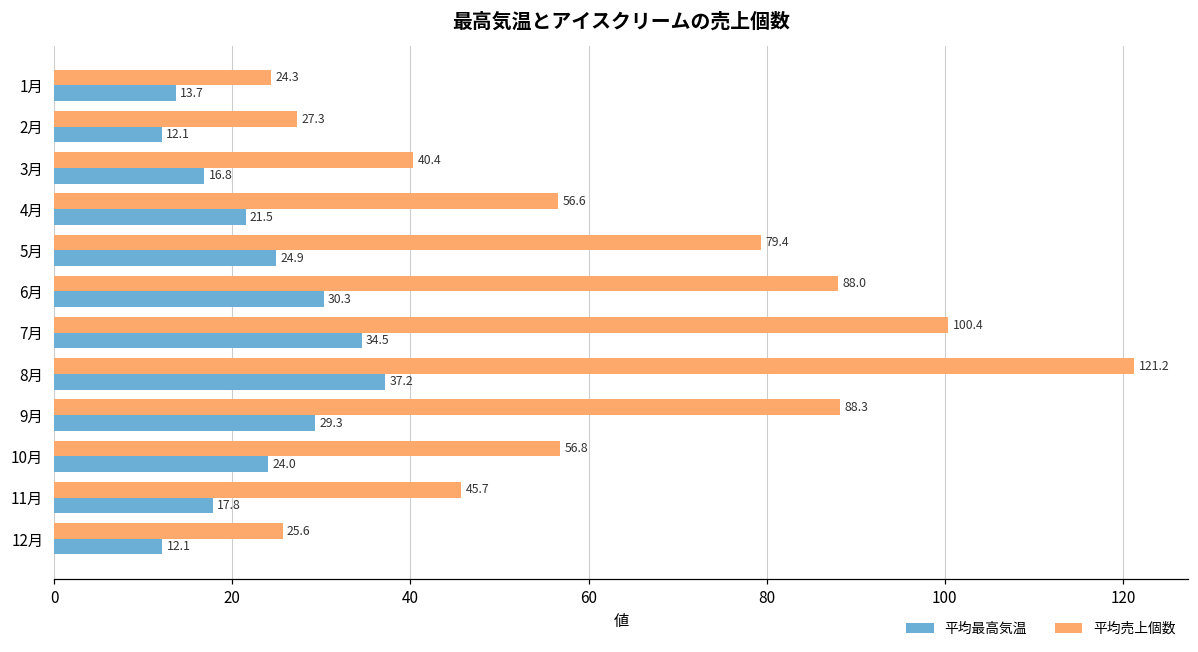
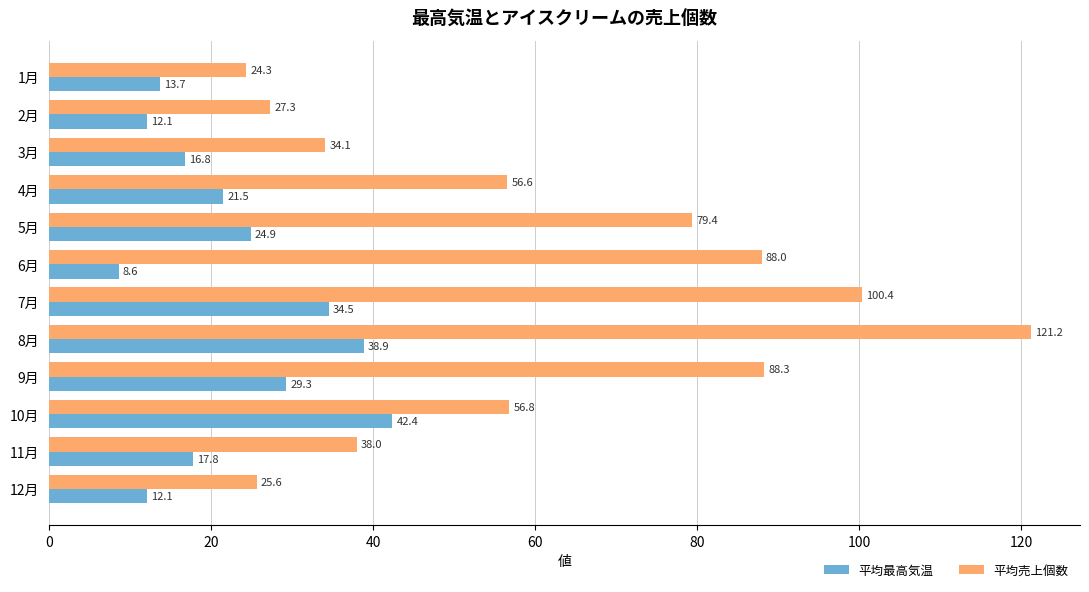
  {
    "平均最高気温": {
      "1月": 13.7,
      "2月": 12.1,
      "3月": 16.8,
      "4月": 21.5,
      "5月": 24.9,
-     "6月": 30.3,
+     "6月": 8.6,
      "7月": 34.5,
-     "8月": 37.2,
+     "8月": 38.9,
      "9月": 29.3,
-     "10月": 24.0,
+     "10月": 42.4,
      "11月": 17.8,
      "12月": 12.1
    },
    "平均売上個数": {
      "1月": 24.3,
      "2月": 27.3,
-     "3月": 40.4,
+     "3月": 34.1,
      "4月": 56.6,
      "5月": 79.4,
      "6月": 88.0,
      "7月": 100.4,
      "8月": 121.2,
      "9月": 88.3,
      "10月": 56.8,
-     "11月": 45.7,
+     "11月": 38.0,
      "12月": 25.6
    }
  }
